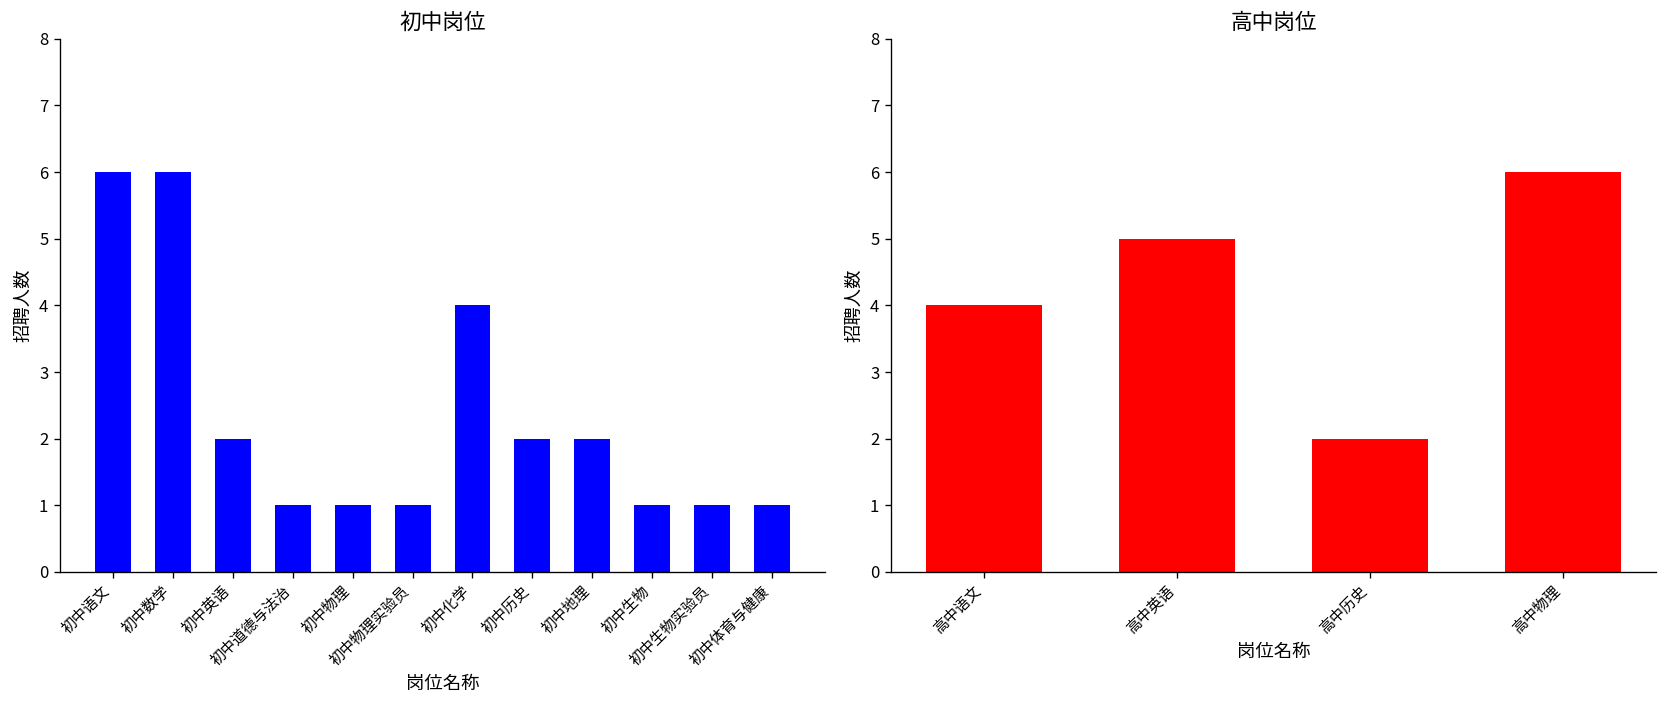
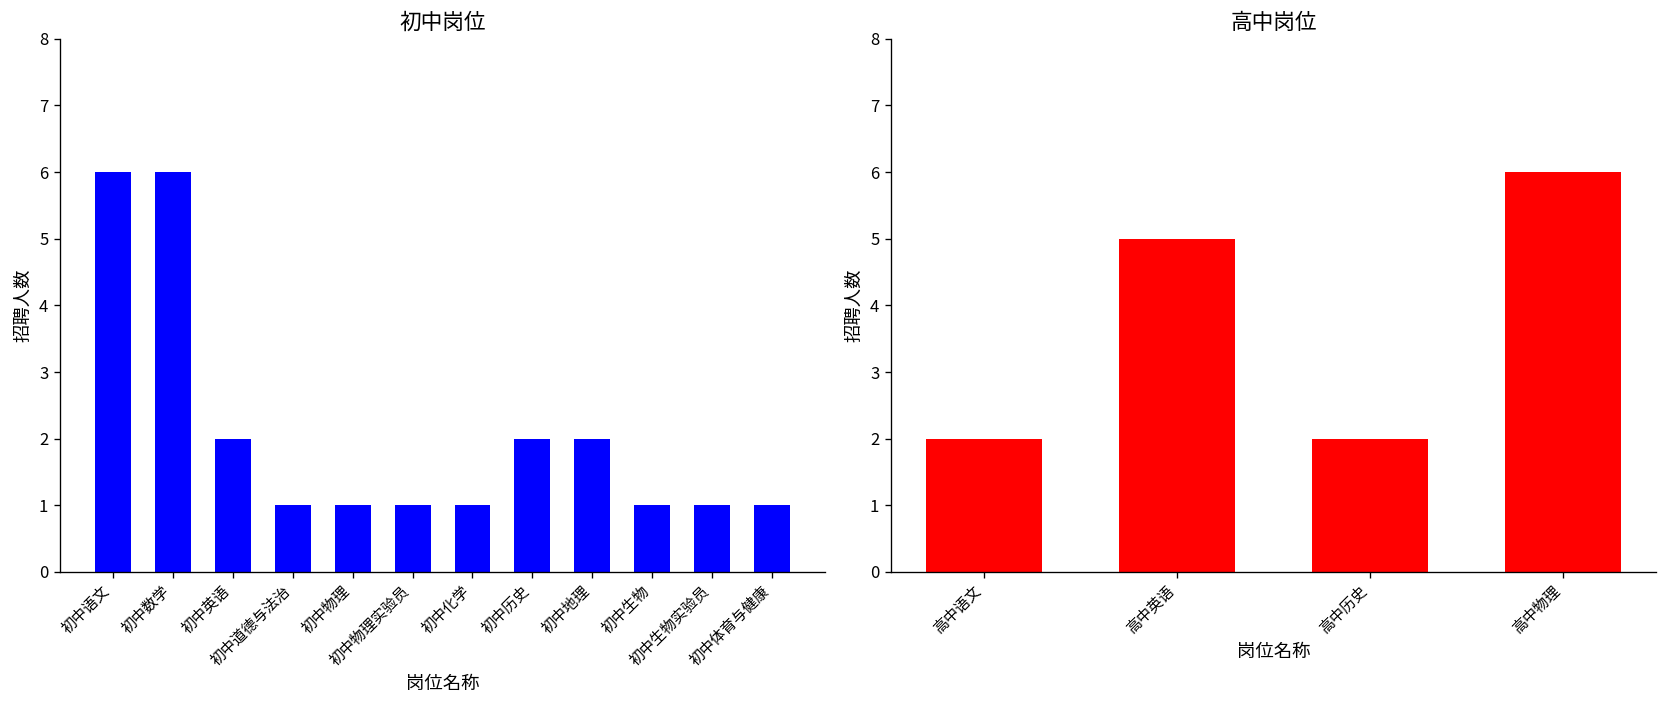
  {
    "初中岗位": {
      "初中语文": 6,
      "初中数学": 6,
      "初中英语": 2,
      "初中道德与法治": 1,
      "初中物理": 1,
      "初中物理实验员": 1,
-     "初中化学": 4,
+     "初中化学": 1,
      "初中历史": 2,
      "初中地理": 2,
      "初中生物": 1,
      "初中生物实验员": 1,
      "初中体育与健康": 1
    },
    "高中岗位": {
-     "高中语文": 4,
+     "高中语文": 2,
      "高中英语": 5,
      "高中历史": 2,
      "高中物理": 6
    }
  }
